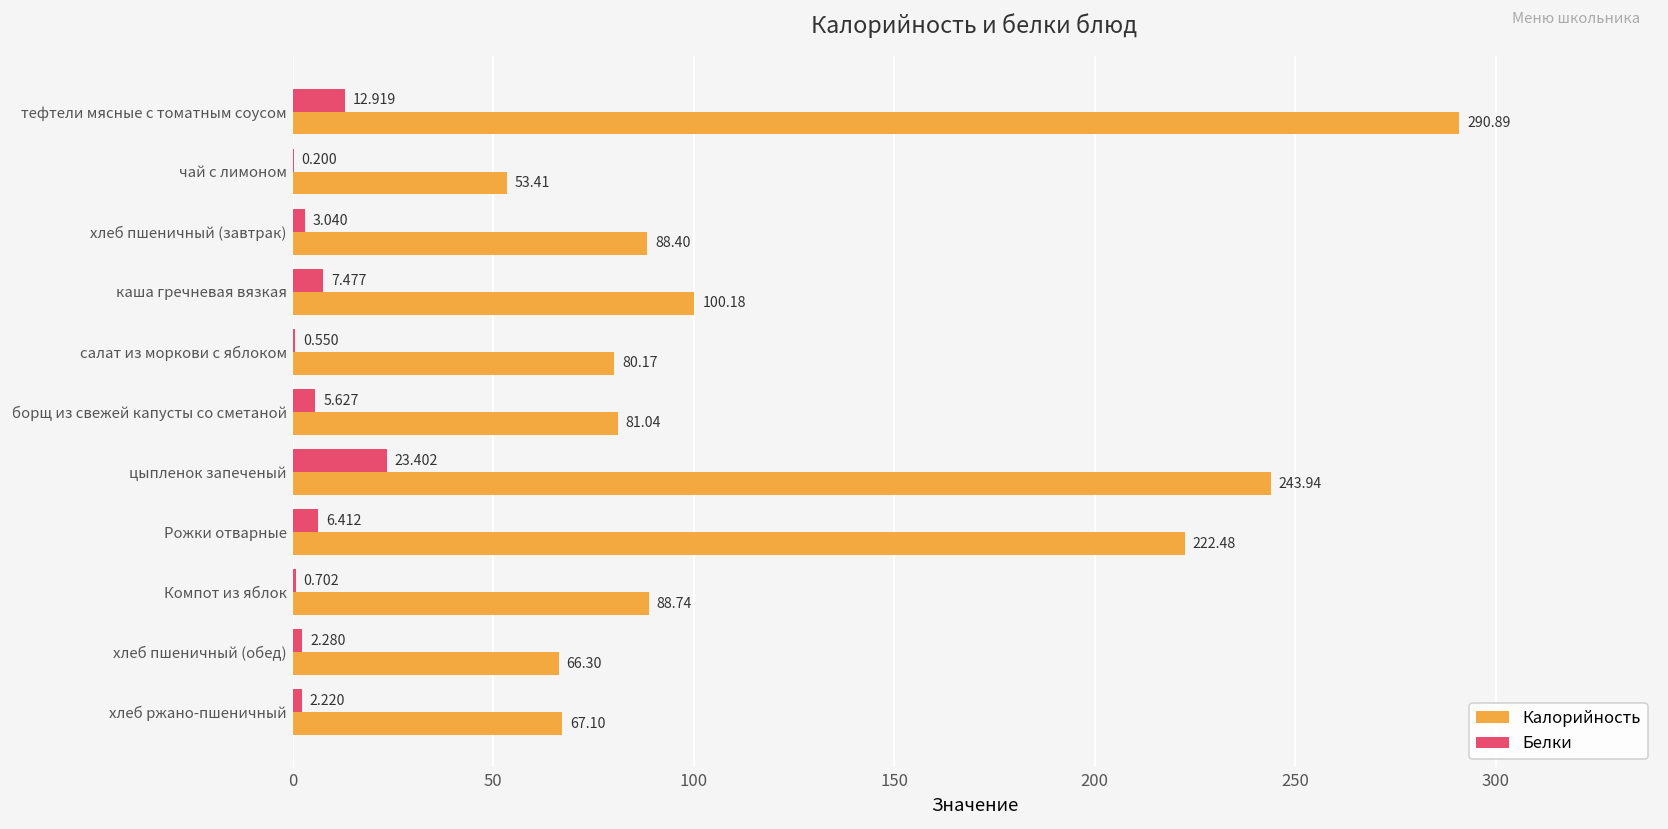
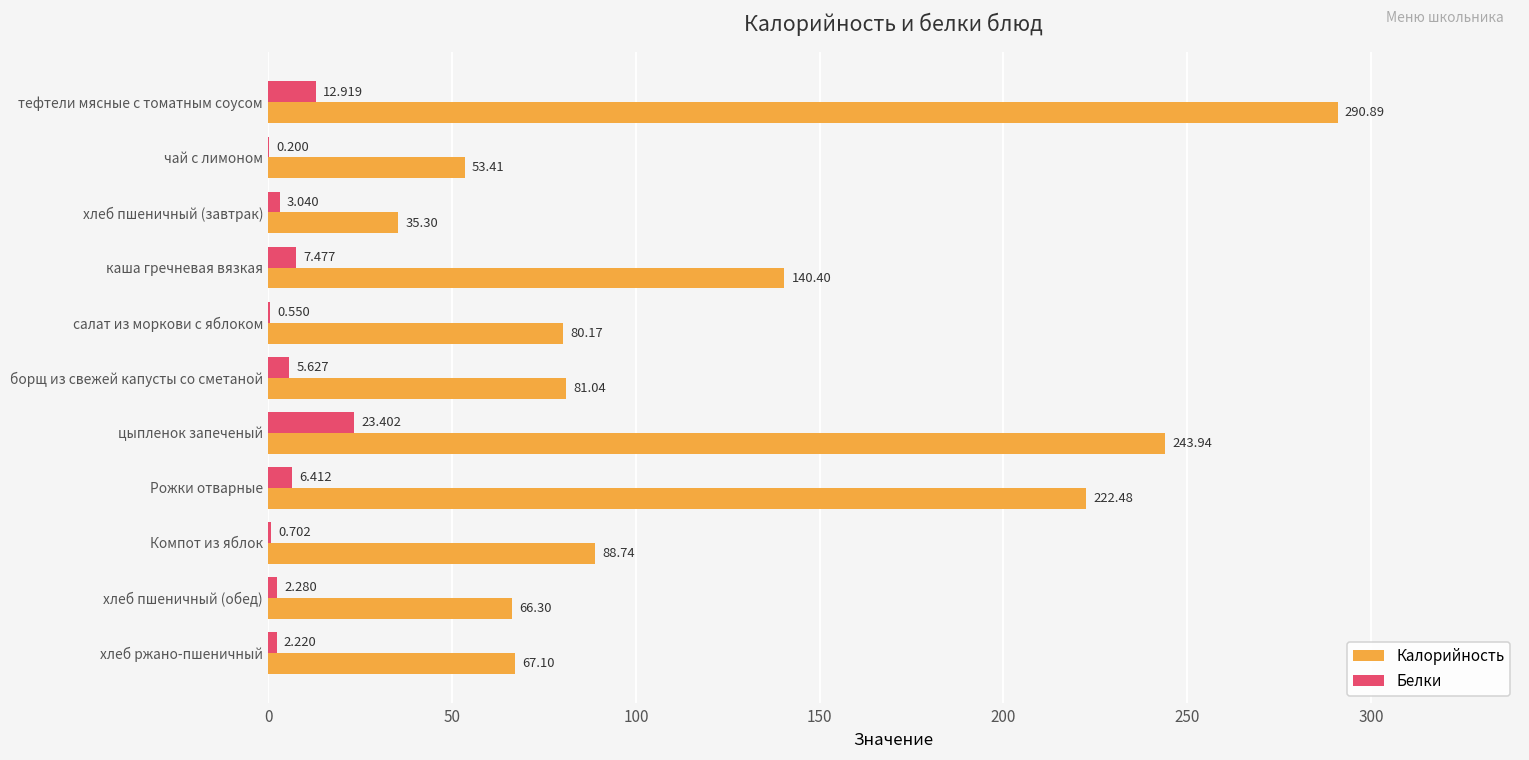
  {
    "Калорийность": {
      "тефтели мясные с томатным соусом": 290.89,
      "чай с лимоном": 53.41,
-     "хлеб пшеничный (завтрак)": 88.40,
-     "каша гречневая вязкая": 100.18,
+     "хлеб пшеничный (завтрак)": 35.30,
+     "каша гречневая вязкая": 140.40,
      "салат из моркови с яблоком": 80.17,
      "борщ из свежей капусты со сметаной": 81.04,
      "цыпленок запеченый": 243.94,
      "Рожки отварные": 222.48,
      "Компот из яблок": 88.74,
      "хлеб пшеничный (обед)": 66.30,
      "хлеб ржано-пшеничный": 67.10
    },
    "Белки": {
      "тефтели мясные с томатным соусом": 12.919,
      "чай с лимоном": 0.200,
      "хлеб пшеничный (завтрак)": 3.040,
      "каша гречневая вязкая": 7.477,
      "салат из моркови с яблоком": 0.550,
      "борщ из свежей капусты со сметаной": 5.627,
      "цыпленок запеченый": 23.402,
      "Рожки отварные": 6.412,
      "Компот из яблок": 0.702,
      "хлеб пшеничный (обед)": 2.280,
      "хлеб ржано-пшеничный": 2.220
    }
  }
